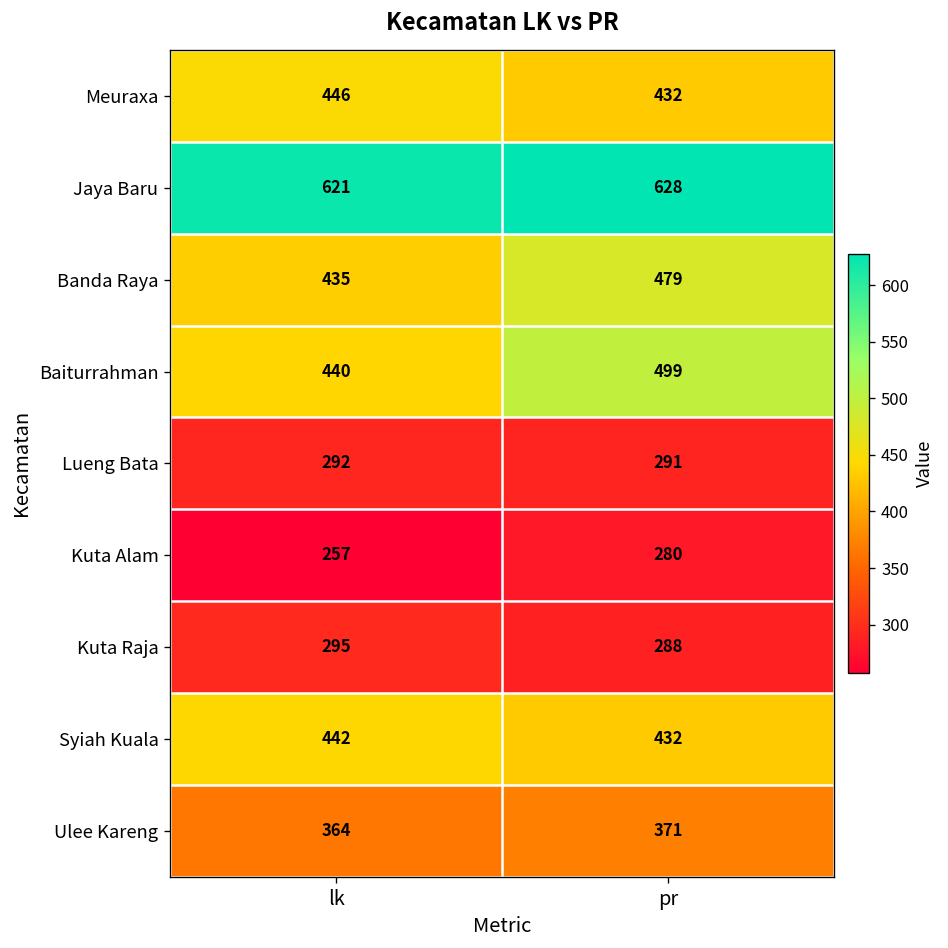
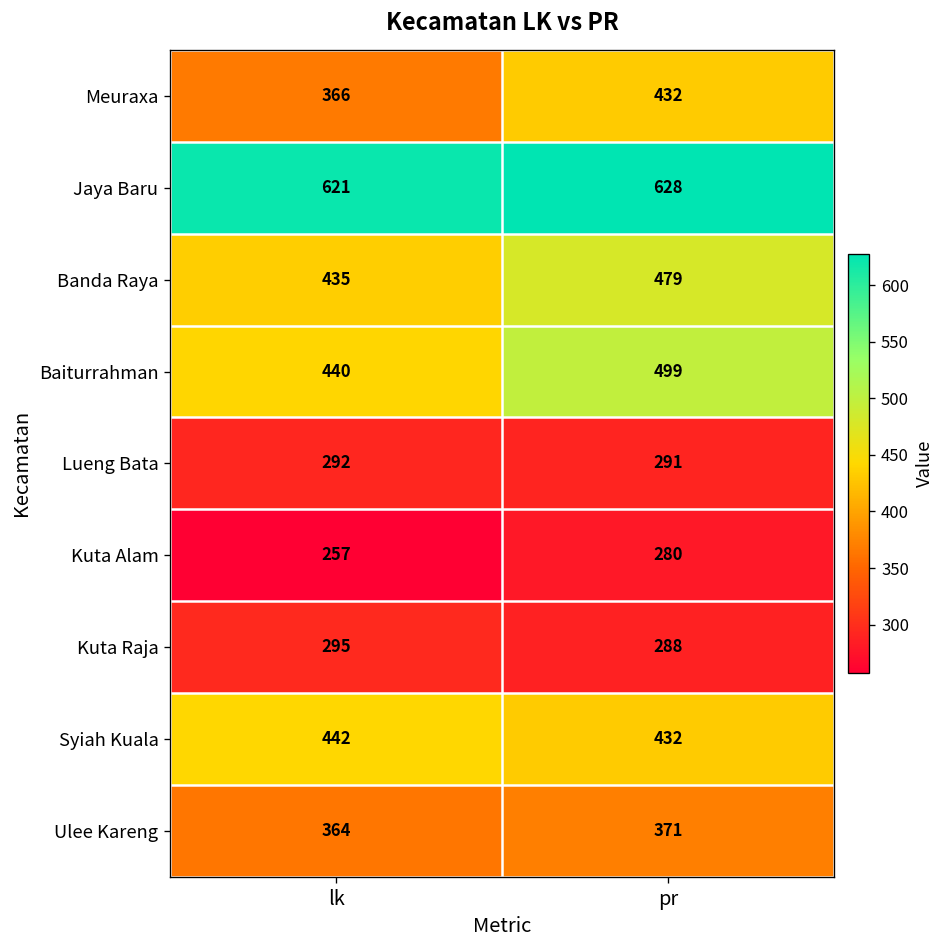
  {
    "Meuraxa": {
-     "lk": 446,
+     "lk": 366,
      "pr": 432
    },
    "Jaya Baru": {
      "lk": 621,
      "pr": 628
    },
    "Banda Raya": {
      "lk": 435,
      "pr": 479
    },
    "Baiturrahman": {
      "lk": 440,
      "pr": 499
    },
    "Lueng Bata": {
      "lk": 292,
      "pr": 291
    },
    "Kuta Alam": {
      "lk": 257,
      "pr": 280
    },
    "Kuta Raja": {
      "lk": 295,
      "pr": 288
    },
    "Syiah Kuala": {
      "lk": 442,
      "pr": 432
    },
    "Ulee Kareng": {
      "lk": 364,
      "pr": 371
    }
  }
